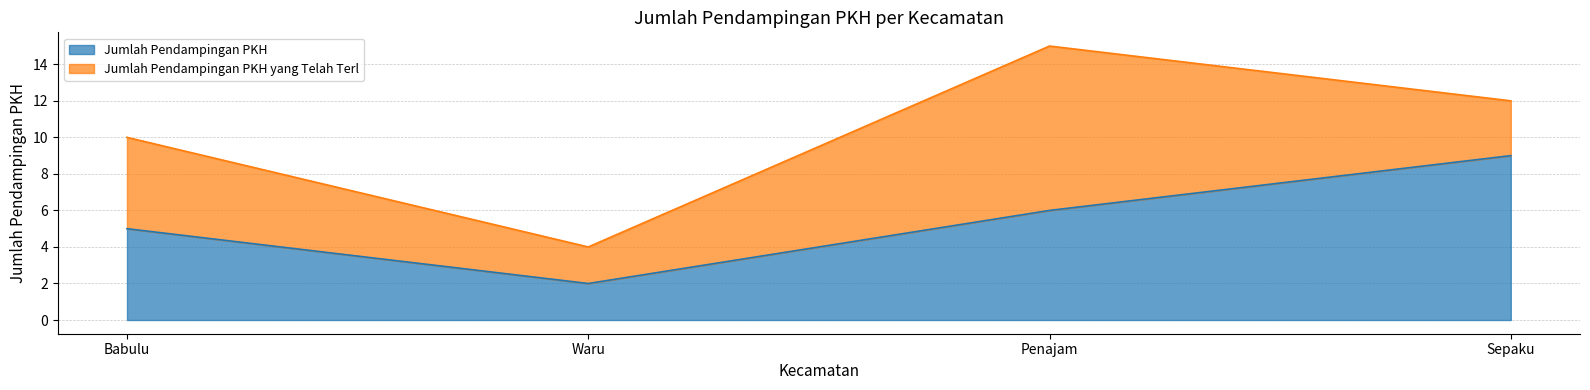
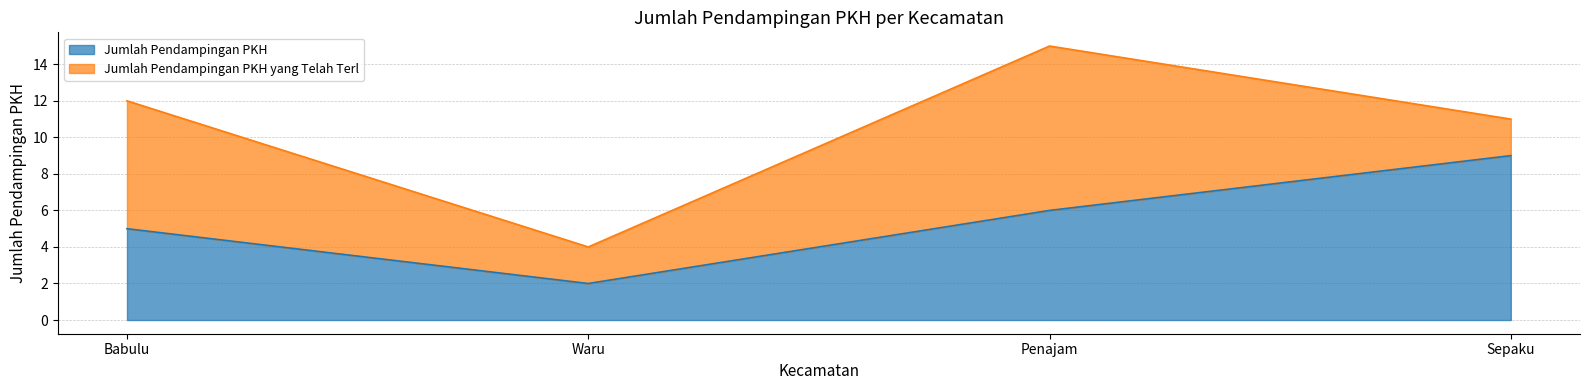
  {
    "Jumlah Pendampingan PKH": {
      "Babulu": 5,
      "Waru": 2,
      "Penajam": 6,
      "Sepaku": 9
    },
    "Jumlah Pendampingan PKH yang Telah Terl": {
-     "Babulu": 5,
+     "Babulu": 7,
      "Waru": 2,
      "Penajam": 9,
-     "Sepaku": 3
+     "Sepaku": 2
    }
  }
